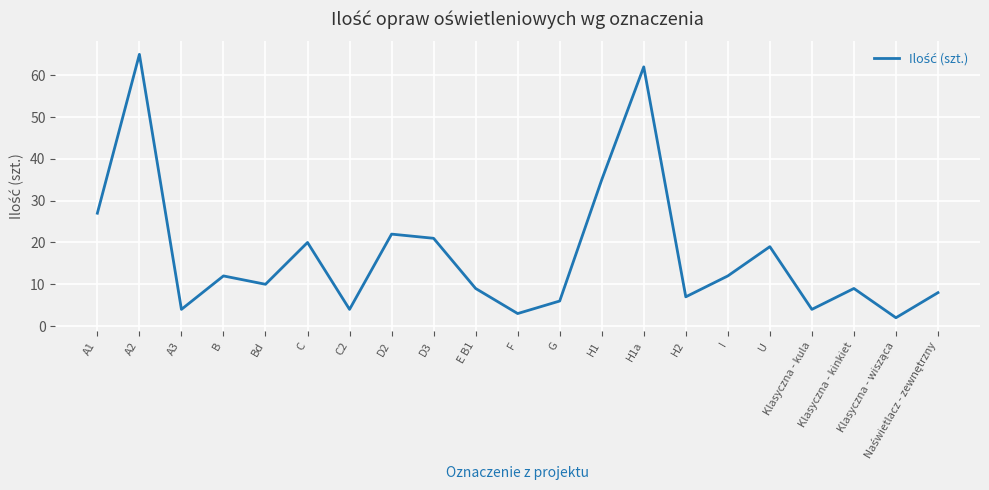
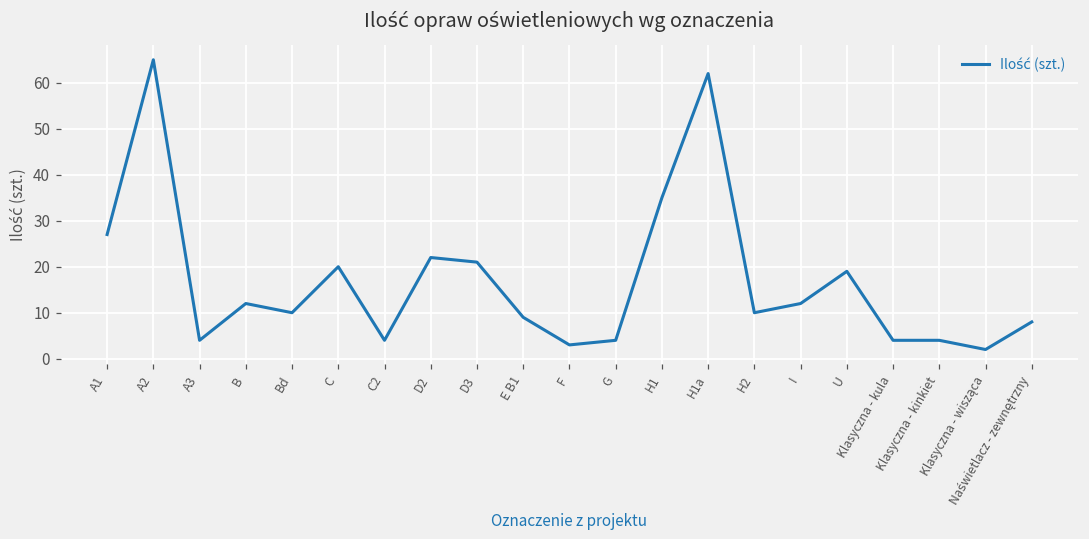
  {
    "A1": 27,
    "A2": 65,
    "A3": 4,
    "B": 12,
    "Bd": 10,
    "C": 20,
    "C2": 4,
    "D2": 22,
    "D3": 21,
    "E B1": 9,
    "F": 3,
-   "G": 6,
+   "G": 4,
    "H1": 35,
    "H1a": 62,
-   "H2": 7,
+   "H2": 10,
    "I": 12,
    "U": 19,
    "Klasyczna - kula": 4,
-   "Klasyczna - kinkiet": 9,
+   "Klasyczna - kinkiet": 4,
    "Klasyczna - wisząca": 2,
    "Naświetlacz - zewnętrzny": 8
  }
